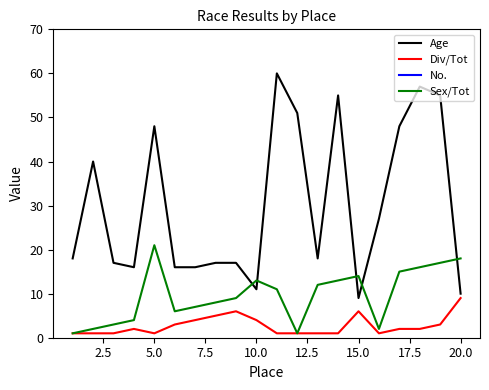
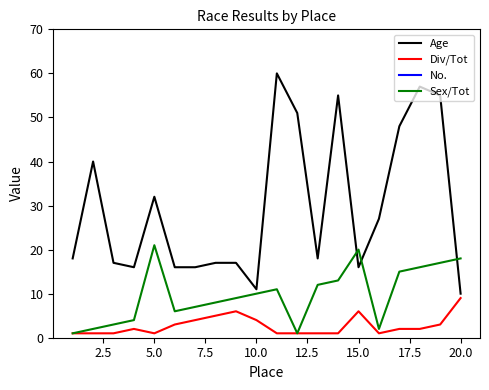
  {
    "Age": {
-     "5.0": 48,
+     "5.0": 32,
      "10.0": 11,
-     "15.0": 9,
+     "15.0": 16,
      "20.0": 10
    },
    "Div/Tot": {
      "5.0": 1,
      "10.0": 4,
      "15.0": 6,
      "20.0": 9
    },
    "Sex/Tot": {
      "5.0": 21,
-     "10.0": 13,
-     "15.0": 14,
+     "10.0": 10,
+     "15.0": 20,
      "20.0": 18
    }
  }
